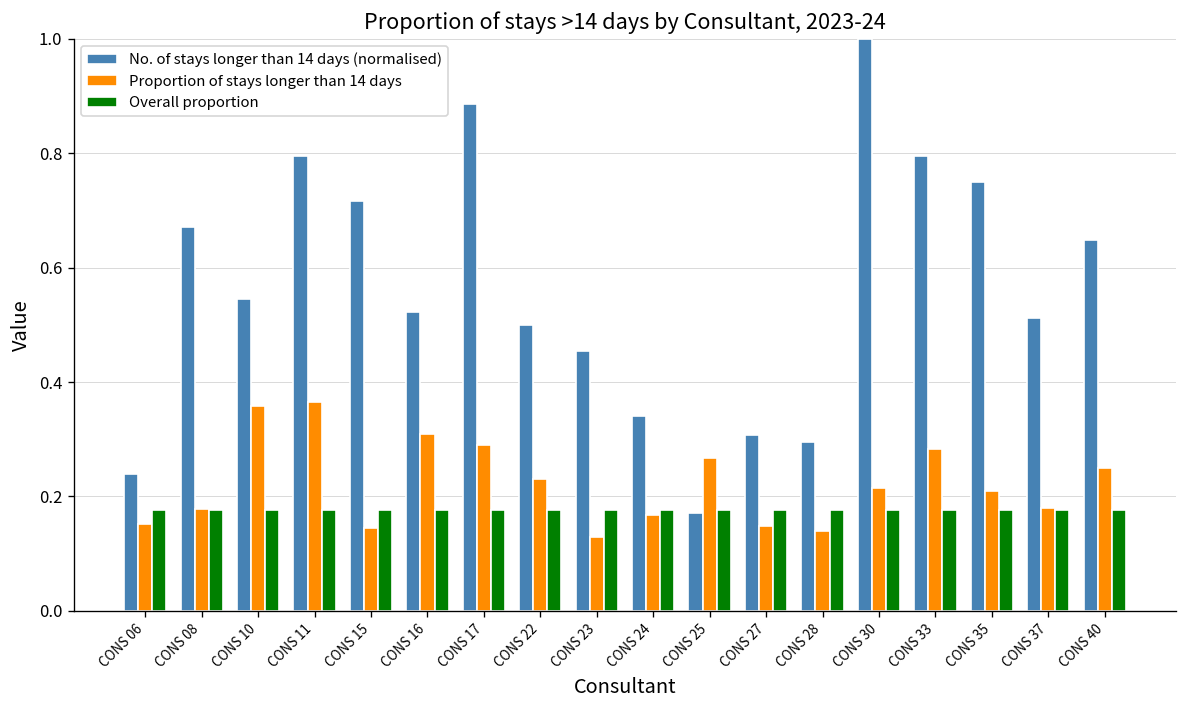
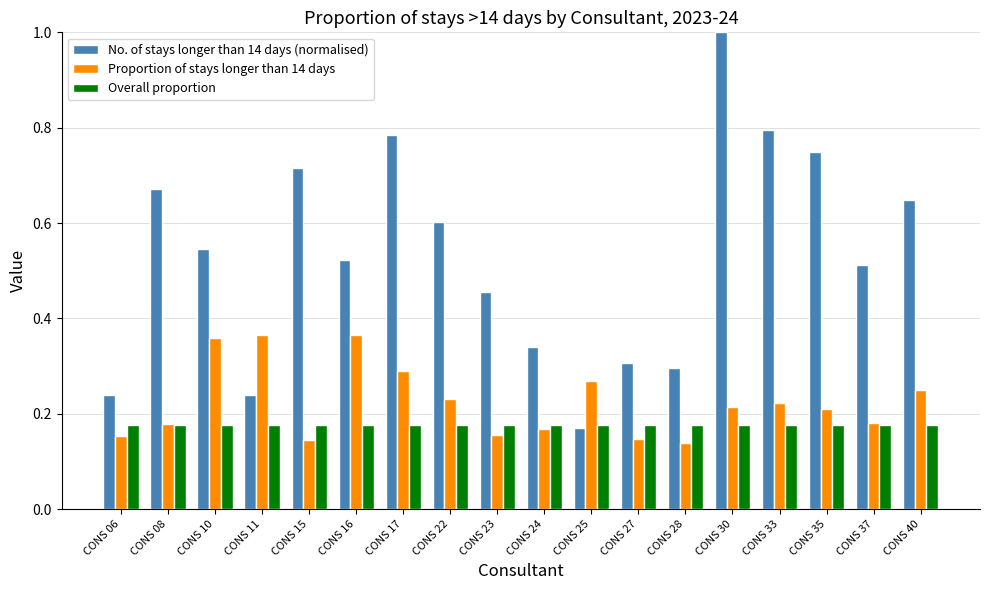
  {
    "No. of stays longer than 14 days (normalised)": {
      "CONS 06": 0.24,
      "CONS 08": 0.67,
      "CONS 10": 0.55,
-     "CONS 11": 0.80,
+     "CONS 11": 0.24,
      "CONS 15": 0.72,
      "CONS 16": 0.52,
-     "CONS 17": 0.89,
-     "CONS 22": 0.50,
+     "CONS 17": 0.78,
+     "CONS 22": 0.60,
      "CONS 23": 0.45,
      "CONS 24": 0.34,
      "CONS 25": 0.17,
      "CONS 27": 0.31,
      "CONS 28": 0.30,
      "CONS 30": 1.00,
      "CONS 33": 0.80,
      "CONS 35": 0.75,
      "CONS 37": 0.51,
      "CONS 40": 0.65
    },
    "Proportion of stays longer than 14 days": {
      "CONS 06": 0.15,
      "CONS 08": 0.18,
      "CONS 10": 0.36,
      "CONS 11": 0.36,
      "CONS 15": 0.14,
-     "CONS 16": 0.31,
+     "CONS 16": 0.36,
      "CONS 17": 0.29,
      "CONS 22": 0.23,
-     "CONS 23": 0.13,
+     "CONS 23": 0.16,
      "CONS 24": 0.17,
      "CONS 25": 0.27,
      "CONS 27": 0.15,
      "CONS 28": 0.14,
      "CONS 30": 0.21,
-     "CONS 33": 0.28,
+     "CONS 33": 0.22,
      "CONS 35": 0.21,
      "CONS 37": 0.18,
      "CONS 40": 0.25
    },
    "Overall proportion": {
      "CONS 06": 0.18,
      "CONS 08": 0.18,
      "CONS 10": 0.18,
      "CONS 11": 0.18,
      "CONS 15": 0.18,
      "CONS 16": 0.18,
      "CONS 17": 0.18,
      "CONS 22": 0.18,
      "CONS 23": 0.18,
      "CONS 24": 0.18,
      "CONS 25": 0.18,
      "CONS 27": 0.18,
      "CONS 28": 0.18,
      "CONS 30": 0.18,
      "CONS 33": 0.18,
      "CONS 35": 0.18,
      "CONS 37": 0.18,
      "CONS 40": 0.18
    }
  }
